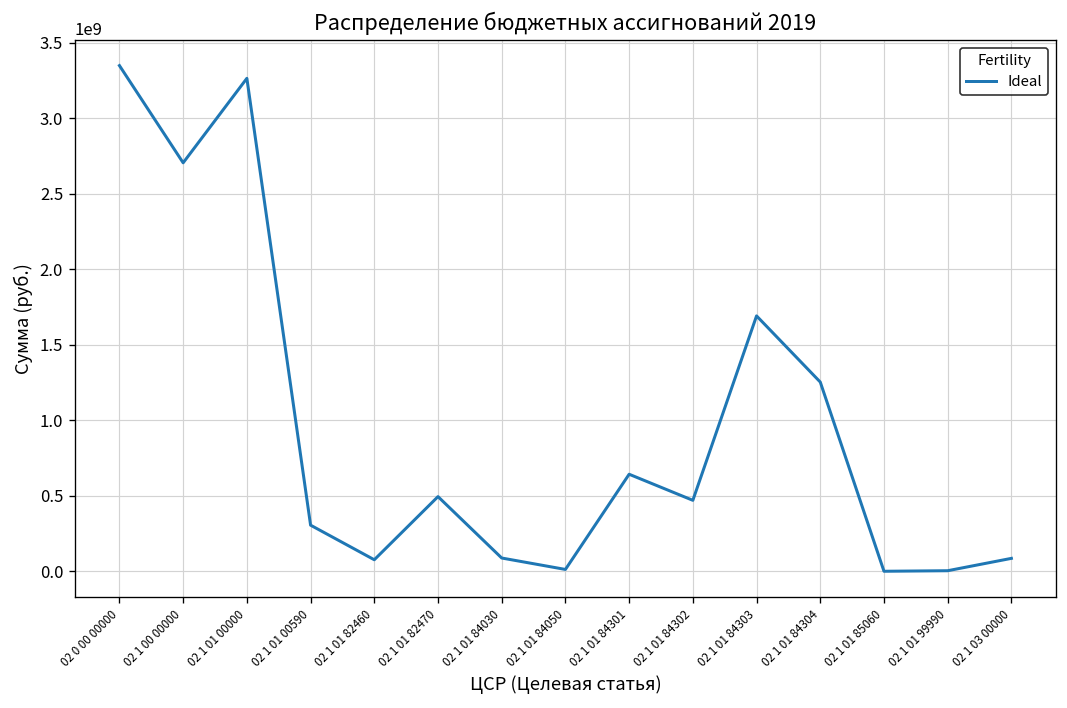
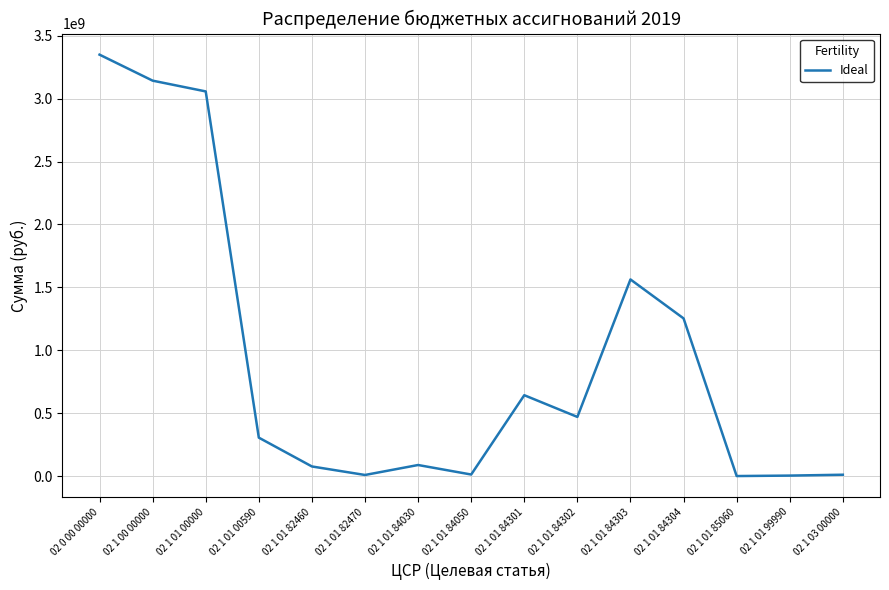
  {
    "02 0 00 00000": 3350000000,
-   "02 1 00 00000": 2710000000,
-   "02 1 01 00000": 3270000000,
+   "02 1 00 00000": 3140000000,
+   "02 1 01 00000": 3060000000,
    "02 1 01 00590": 310000000,
    "02 1 01 82460": 80000000,
-   "02 1 01 82470": 490000000,
+   "02 1 01 82470": 10000000,
    "02 1 01 84030": 90000000,
    "02 1 01 84050": 10000000,
    "02 1 01 84301": 640000000,
    "02 1 01 84302": 470000000,
-   "02 1 01 84303": 1690000000,
+   "02 1 01 84303": 1560000000,
    "02 1 01 84304": 1250000000,
    "02 1 01 85060": 0,
    "02 1 01 99990": 0,
-   "02 1 03 00000": 90000000
+   "02 1 03 00000": 10000000
  }
